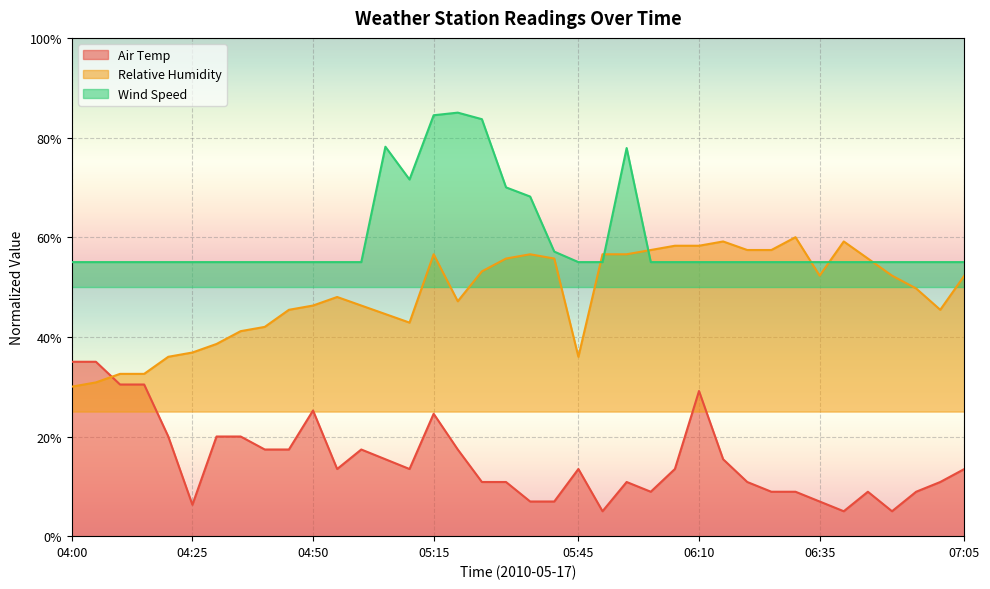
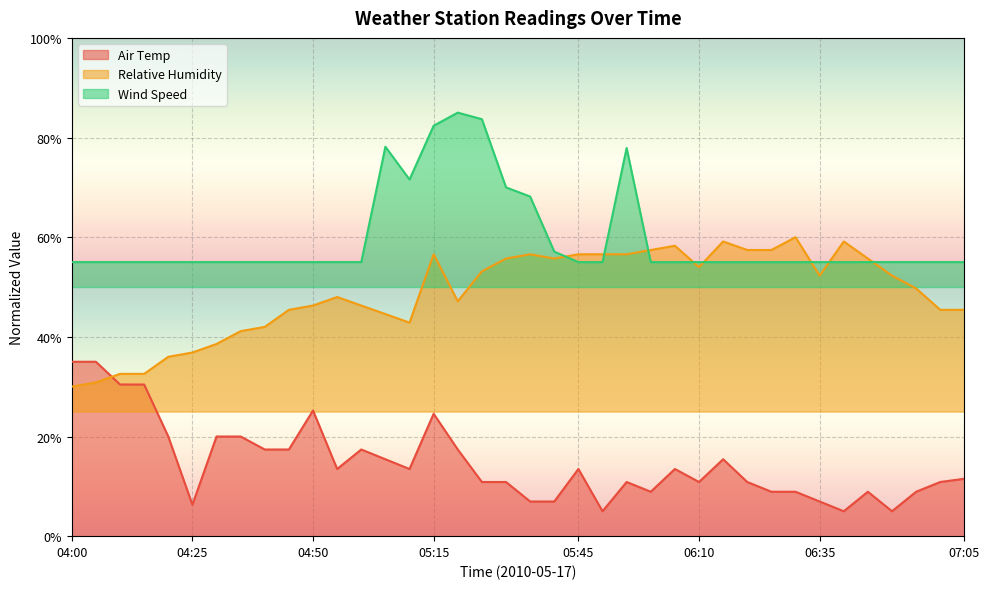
  {
    "Air Temp": {
      "04:00": "35%",
      "04:25": "6%",
      "04:50": "25%",
      "05:15": "25%",
      "05:45": "13%",
-     "06:10": "29%",
+     "06:10": "11%",
      "06:35": "7%",
-     "07:05": "13%"
+     "07:05": "12%"
    },
    "Relative Humidity": {
      "04:00": "30%",
      "04:25": "37%",
      "04:50": "46%",
      "05:15": "57%",
-     "05:45": "36%",
-     "06:10": "58%",
+     "05:45": "57%",
+     "06:10": "54%",
      "06:35": "52%",
-     "07:05": "52%"
+     "07:05": "45%"
    },
    "Wind Speed": {
      "04:00": "55%",
      "04:25": "55%",
      "04:50": "55%",
-     "05:15": "84%",
+     "05:15": "82%",
      "05:45": "55%",
      "06:10": "55%",
      "06:35": "55%",
      "07:05": "55%"
    }
  }
